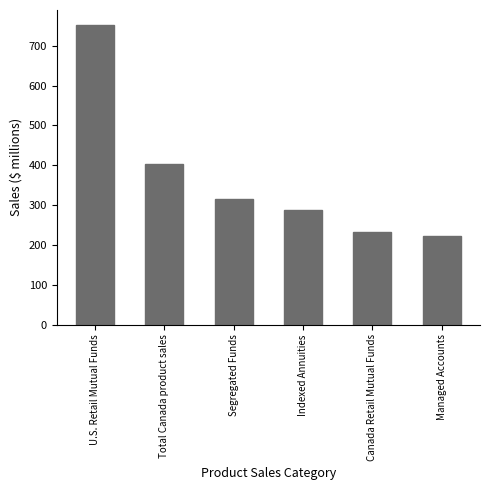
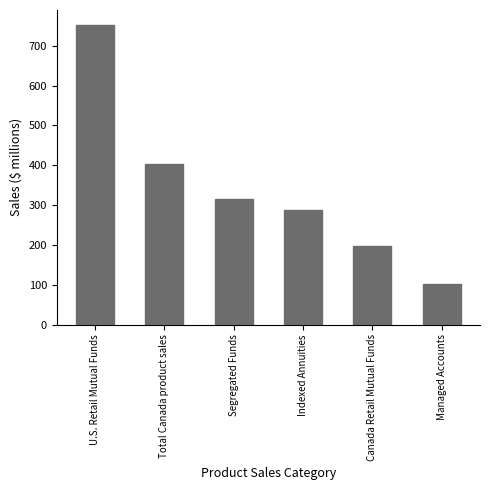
  {
    "U.S. Retail Mutual Funds": 750,
    "Total Canada product sales": 400,
    "Segregated Funds": 310,
    "Indexed Annuities": 290,
-   "Canada Retail Mutual Funds": 230,
-   "Managed Accounts": 220
+   "Canada Retail Mutual Funds": 200,
+   "Managed Accounts": 100
  }
